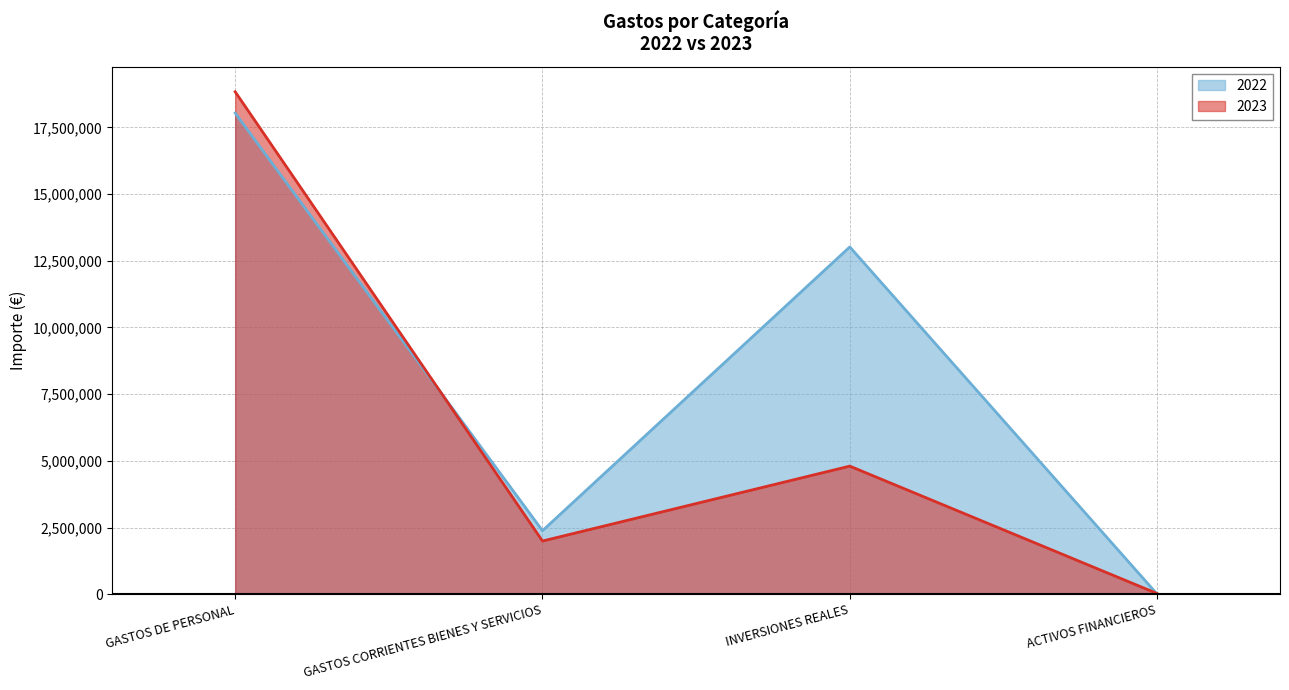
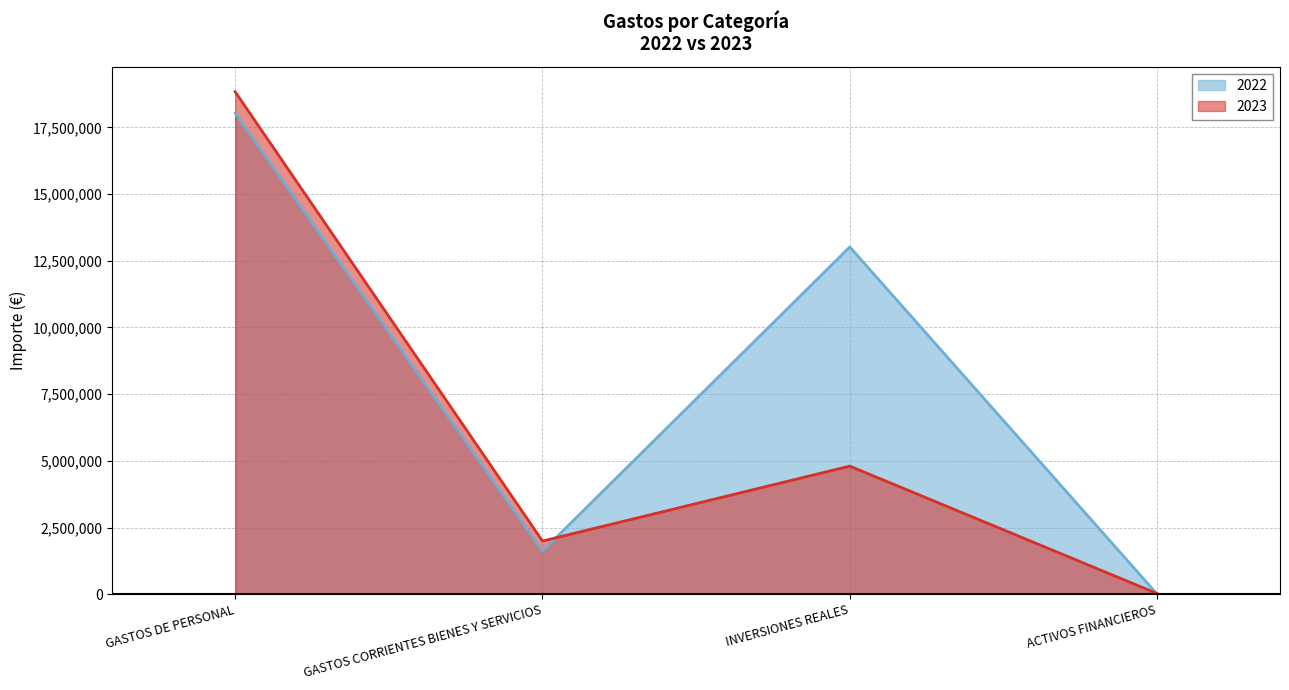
  {
    "2022": {
      "GASTOS DE PERSONAL": "18,000,000",
-     "GASTOS CORRIENTES BIENES Y SERVICIOS": "2,400,000",
+     "GASTOS CORRIENTES BIENES Y SERVICIOS": "1,600,000",
      "INVERSIONES REALES": "13,000,000"
    },
    "2023": {
      "GASTOS DE PERSONAL": "18,800,000",
      "GASTOS CORRIENTES BIENES Y SERVICIOS": "2,000,000",
      "INVERSIONES REALES": "4,800,000"
    }
  }
